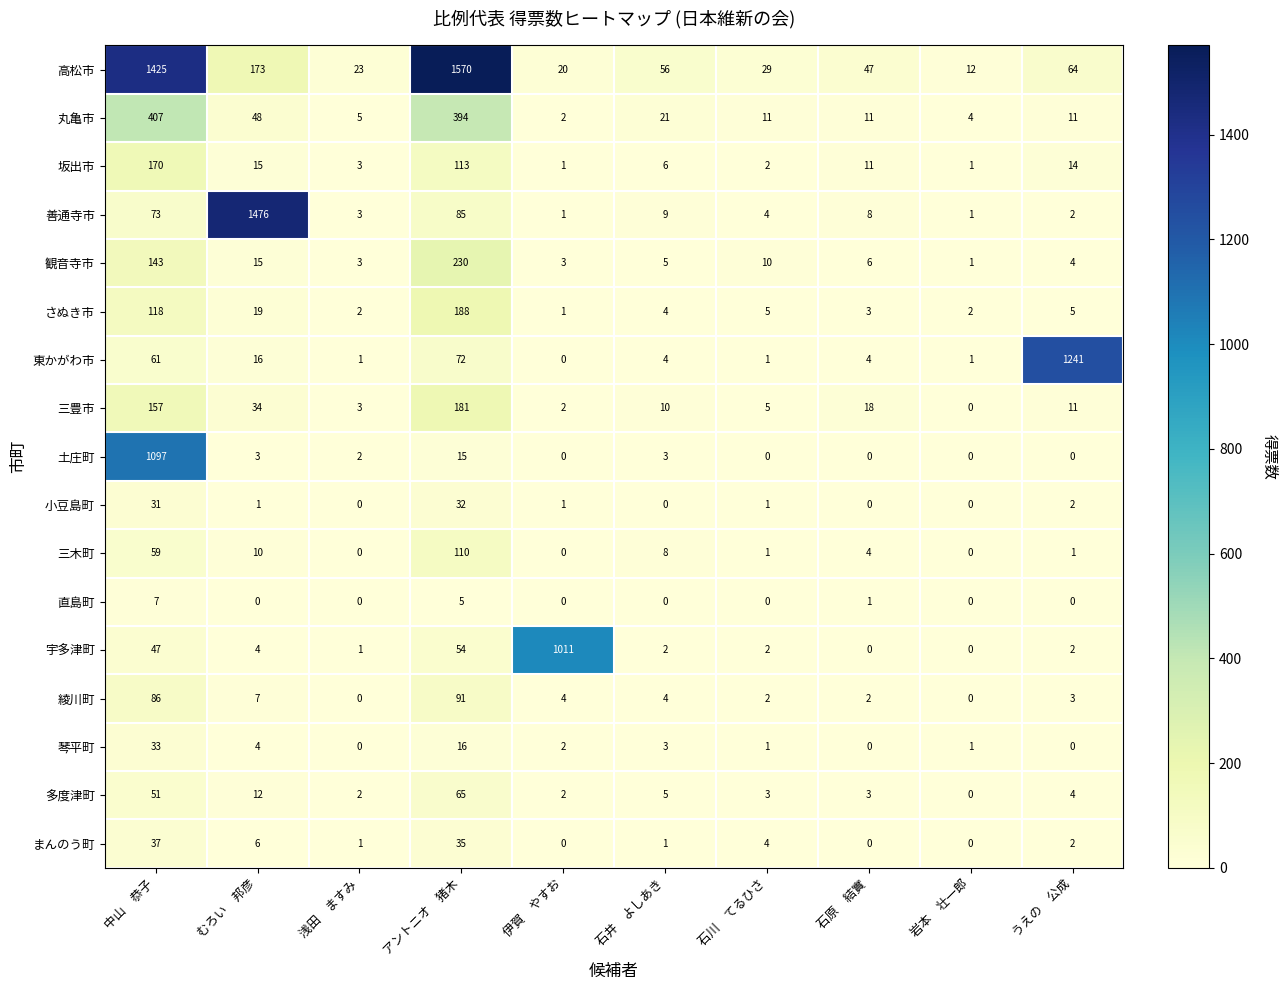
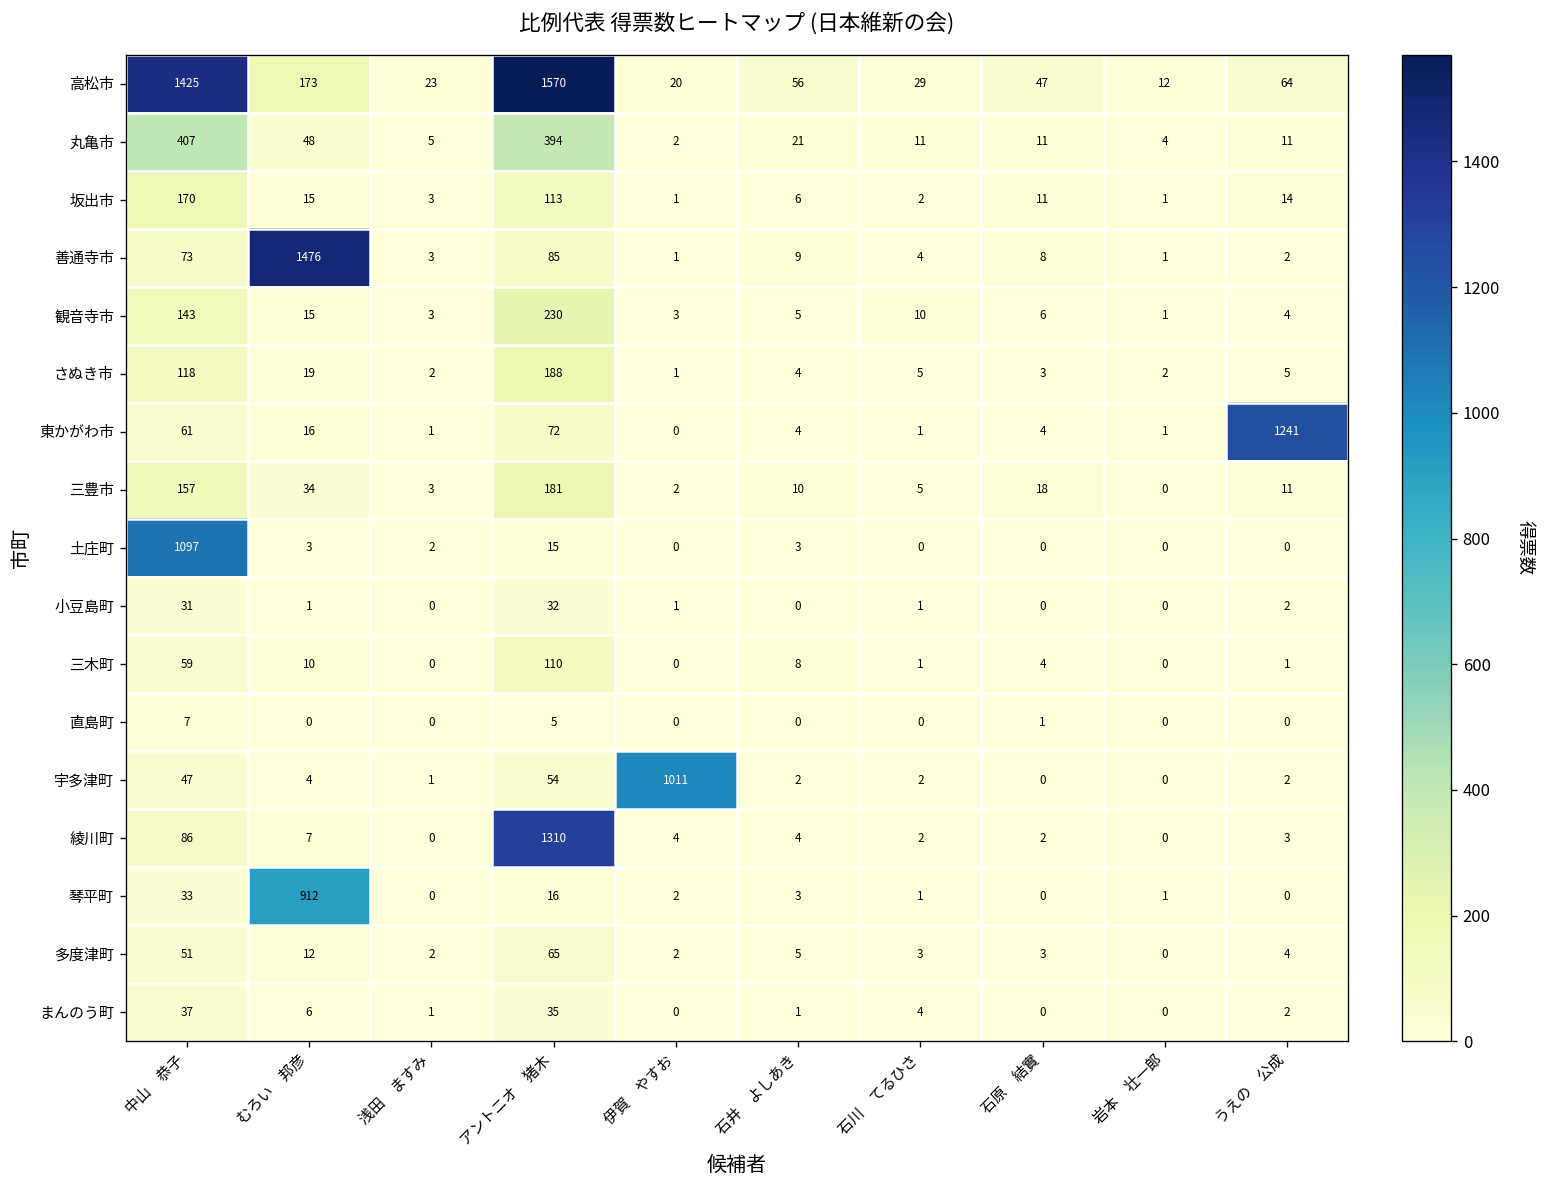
  {
    "高松市": {
      "中山 恭子": 1425,
      "むろい 邦彦": 173,
      "浅田 ますみ": 23,
      "アントニオ 猪木": 1570,
      "伊賀 やすお": 20,
      "石井 よしあき": 56,
      "石川 てるひさ": 29,
      "石原 結實": 47,
      "岩本 壮一郎": 12,
      "うえの 公成": 64
    },
    "丸亀市": {
      "中山 恭子": 407,
      "むろい 邦彦": 48,
      "浅田 ますみ": 5,
      "アントニオ 猪木": 394,
      "伊賀 やすお": 2,
      "石井 よしあき": 21,
      "石川 てるひさ": 11,
      "石原 結實": 11,
      "岩本 壮一郎": 4,
      "うえの 公成": 11
    },
    "坂出市": {
      "中山 恭子": 170,
      "むろい 邦彦": 15,
      "浅田 ますみ": 3,
      "アントニオ 猪木": 113,
      "伊賀 やすお": 1,
      "石井 よしあき": 6,
      "石川 てるひさ": 2,
      "石原 結實": 11,
      "岩本 壮一郎": 1,
      "うえの 公成": 14
    },
    "善通寺市": {
      "中山 恭子": 73,
      "むろい 邦彦": 1476,
      "浅田 ますみ": 3,
      "アントニオ 猪木": 85,
      "伊賀 やすお": 1,
      "石井 よしあき": 9,
      "石川 てるひさ": 4,
      "石原 結實": 8,
      "岩本 壮一郎": 1,
      "うえの 公成": 2
    },
    "観音寺市": {
      "中山 恭子": 143,
      "むろい 邦彦": 15,
      "浅田 ますみ": 3,
      "アントニオ 猪木": 230,
      "伊賀 やすお": 3,
      "石井 よしあき": 5,
      "石川 てるひさ": 10,
      "石原 結實": 6,
      "岩本 壮一郎": 1,
      "うえの 公成": 4
    },
    "さぬき市": {
      "中山 恭子": 118,
      "むろい 邦彦": 19,
      "浅田 ますみ": 2,
      "アントニオ 猪木": 188,
      "伊賀 やすお": 1,
      "石井 よしあき": 4,
      "石川 てるひさ": 5,
      "石原 結實": 3,
      "岩本 壮一郎": 2,
      "うえの 公成": 5
    },
    "東かがわ市": {
      "中山 恭子": 61,
      "むろい 邦彦": 16,
      "浅田 ますみ": 1,
      "アントニオ 猪木": 72,
      "伊賀 やすお": 0,
      "石井 よしあき": 4,
      "石川 てるひさ": 1,
      "石原 結實": 4,
      "岩本 壮一郎": 1,
      "うえの 公成": 1241
    },
    "三豊市": {
      "中山 恭子": 157,
      "むろい 邦彦": 34,
      "浅田 ますみ": 3,
      "アントニオ 猪木": 181,
      "伊賀 やすお": 2,
      "石井 よしあき": 10,
      "石川 てるひさ": 5,
      "石原 結實": 18,
      "岩本 壮一郎": 0,
      "うえの 公成": 11
    },
    "土庄町": {
      "中山 恭子": 1097,
      "むろい 邦彦": 3,
      "浅田 ますみ": 2,
      "アントニオ 猪木": 15,
      "伊賀 やすお": 0,
      "石井 よしあき": 3,
      "石川 てるひさ": 0,
      "石原 結實": 0,
      "岩本 壮一郎": 0,
      "うえの 公成": 0
    },
    "小豆島町": {
      "中山 恭子": 31,
      "むろい 邦彦": 1,
      "浅田 ますみ": 0,
      "アントニオ 猪木": 32,
      "伊賀 やすお": 1,
      "石井 よしあき": 0,
      "石川 てるひさ": 1,
      "石原 結實": 0,
      "岩本 壮一郎": 0,
      "うえの 公成": 2
    },
    "三木町": {
      "中山 恭子": 59,
      "むろい 邦彦": 10,
      "浅田 ますみ": 0,
      "アントニオ 猪木": 110,
      "伊賀 やすお": 0,
      "石井 よしあき": 8,
      "石川 てるひさ": 1,
      "石原 結實": 4,
      "岩本 壮一郎": 0,
      "うえの 公成": 1
    },
    "直島町": {
      "中山 恭子": 7,
      "むろい 邦彦": 0,
      "浅田 ますみ": 0,
      "アントニオ 猪木": 5,
      "伊賀 やすお": 0,
      "石井 よしあき": 0,
      "石川 てるひさ": 0,
      "石原 結實": 1,
      "岩本 壮一郎": 0,
      "うえの 公成": 0
    },
    "宇多津町": {
      "中山 恭子": 47,
      "むろい 邦彦": 4,
      "浅田 ますみ": 1,
      "アントニオ 猪木": 54,
      "伊賀 やすお": 1011,
      "石井 よしあき": 2,
      "石川 てるひさ": 2,
      "石原 結實": 0,
      "岩本 壮一郎": 0,
      "うえの 公成": 2
    },
    "綾川町": {
      "中山 恭子": 86,
      "むろい 邦彦": 7,
      "浅田 ますみ": 0,
-     "アントニオ 猪木": 91,
+     "アントニオ 猪木": 1310,
      "伊賀 やすお": 4,
      "石井 よしあき": 4,
      "石川 てるひさ": 2,
      "石原 結實": 2,
      "岩本 壮一郎": 0,
      "うえの 公成": 3
    },
    "琴平町": {
      "中山 恭子": 33,
-     "むろい 邦彦": 4,
+     "むろい 邦彦": 912,
      "浅田 ますみ": 0,
      "アントニオ 猪木": 16,
      "伊賀 やすお": 2,
      "石井 よしあき": 3,
      "石川 てるひさ": 1,
      "石原 結實": 0,
      "岩本 壮一郎": 1,
      "うえの 公成": 0
    },
    "多度津町": {
      "中山 恭子": 51,
      "むろい 邦彦": 12,
      "浅田 ますみ": 2,
      "アントニオ 猪木": 65,
      "伊賀 やすお": 2,
      "石井 よしあき": 5,
      "石川 てるひさ": 3,
      "石原 結實": 3,
      "岩本 壮一郎": 0,
      "うえの 公成": 4
    },
    "まんのう町": {
      "中山 恭子": 37,
      "むろい 邦彦": 6,
      "浅田 ますみ": 1,
      "アントニオ 猪木": 35,
      "伊賀 やすお": 0,
      "石井 よしあき": 1,
      "石川 てるひさ": 4,
      "石原 結實": 0,
      "岩本 壮一郎": 0,
      "うえの 公成": 2
    }
  }
